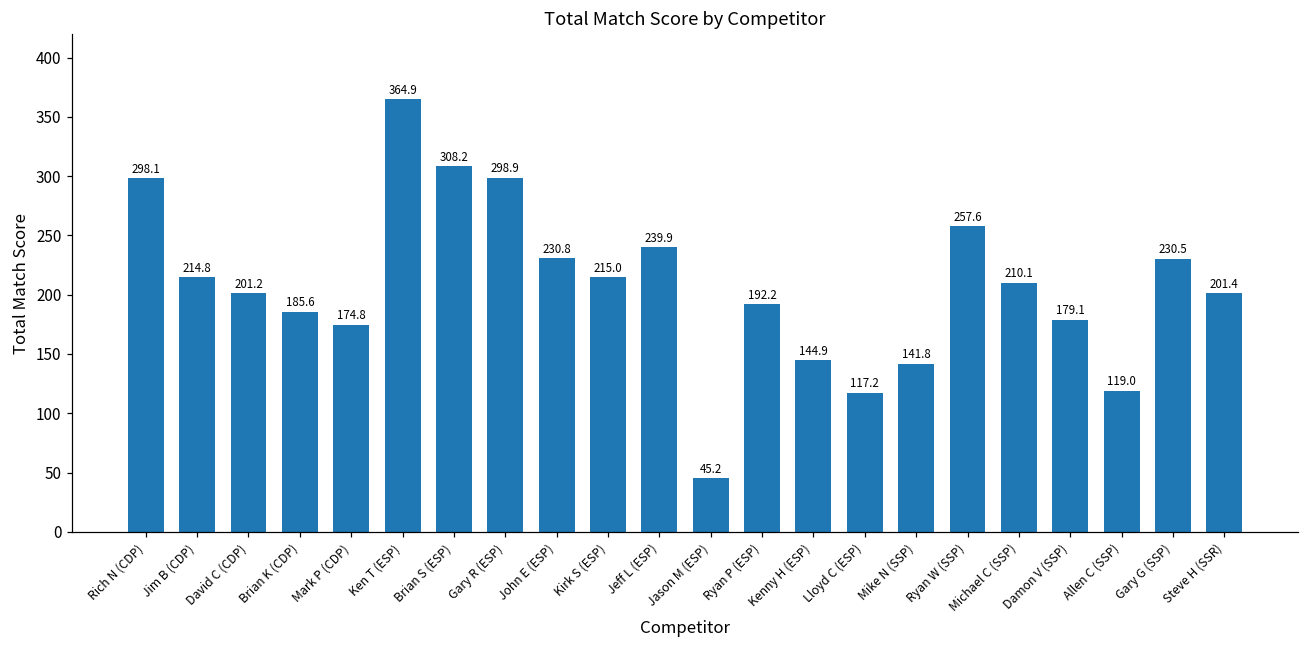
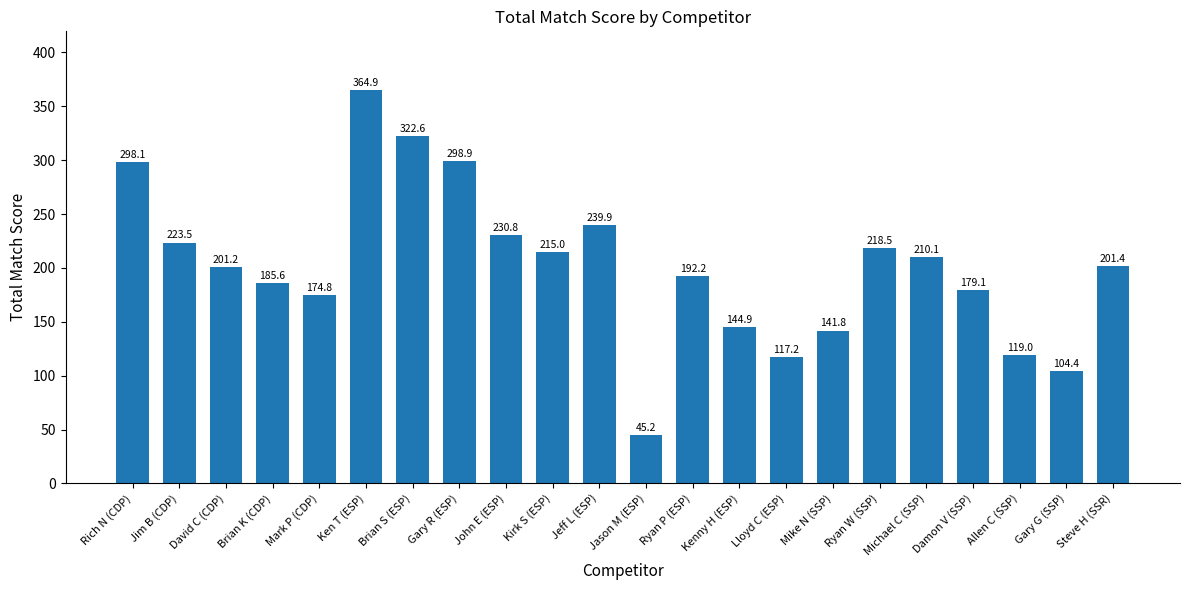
  {
    "Rich N (CDP)": 298.1,
-   "Jim B (CDP)": 214.8,
+   "Jim B (CDP)": 223.5,
    "David C (CDP)": 201.2,
    "Brian K (CDP)": 185.6,
    "Mark P (CDP)": 174.8,
    "Ken T (ESP)": 364.9,
-   "Brian S (ESP)": 308.2,
+   "Brian S (ESP)": 322.6,
    "Gary R (ESP)": 298.9,
    "John E (ESP)": 230.8,
    "Kirk S (ESP)": 215.0,
    "Jeff L (ESP)": 239.9,
    "Jason M (ESP)": 45.2,
    "Ryan P (ESP)": 192.2,
    "Kenny H (ESP)": 144.9,
    "Lloyd C (ESP)": 117.2,
    "Mike N (SSP)": 141.8,
-   "Ryan W (SSP)": 257.6,
+   "Ryan W (SSP)": 218.5,
    "Michael C (SSP)": 210.1,
    "Damon V (SSP)": 179.1,
    "Allen C (SSP)": 119.0,
-   "Gary G (SSP)": 230.5,
+   "Gary G (SSP)": 104.4,
    "Steve H (SSR)": 201.4
  }
